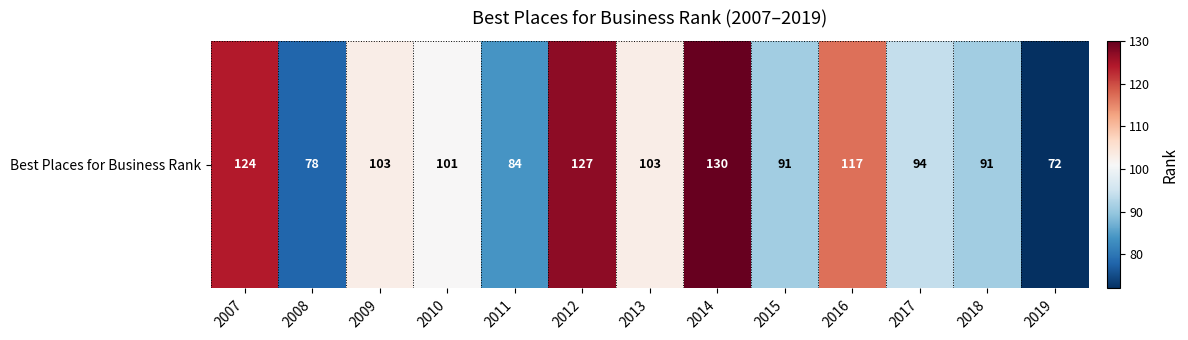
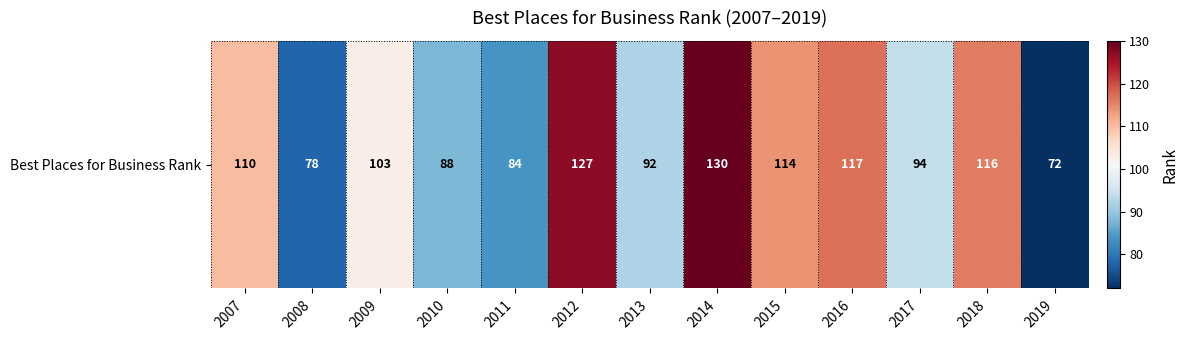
  {
    "Best Places for Business Rank": {
-     "2007": 124,
+     "2007": 110,
      "2008": 78,
      "2009": 103,
-     "2010": 101,
+     "2010": 88,
      "2011": 84,
      "2012": 127,
-     "2013": 103,
+     "2013": 92,
      "2014": 130,
-     "2015": 91,
+     "2015": 114,
      "2016": 117,
      "2017": 94,
-     "2018": 91,
+     "2018": 116,
      "2019": 72
    }
  }
